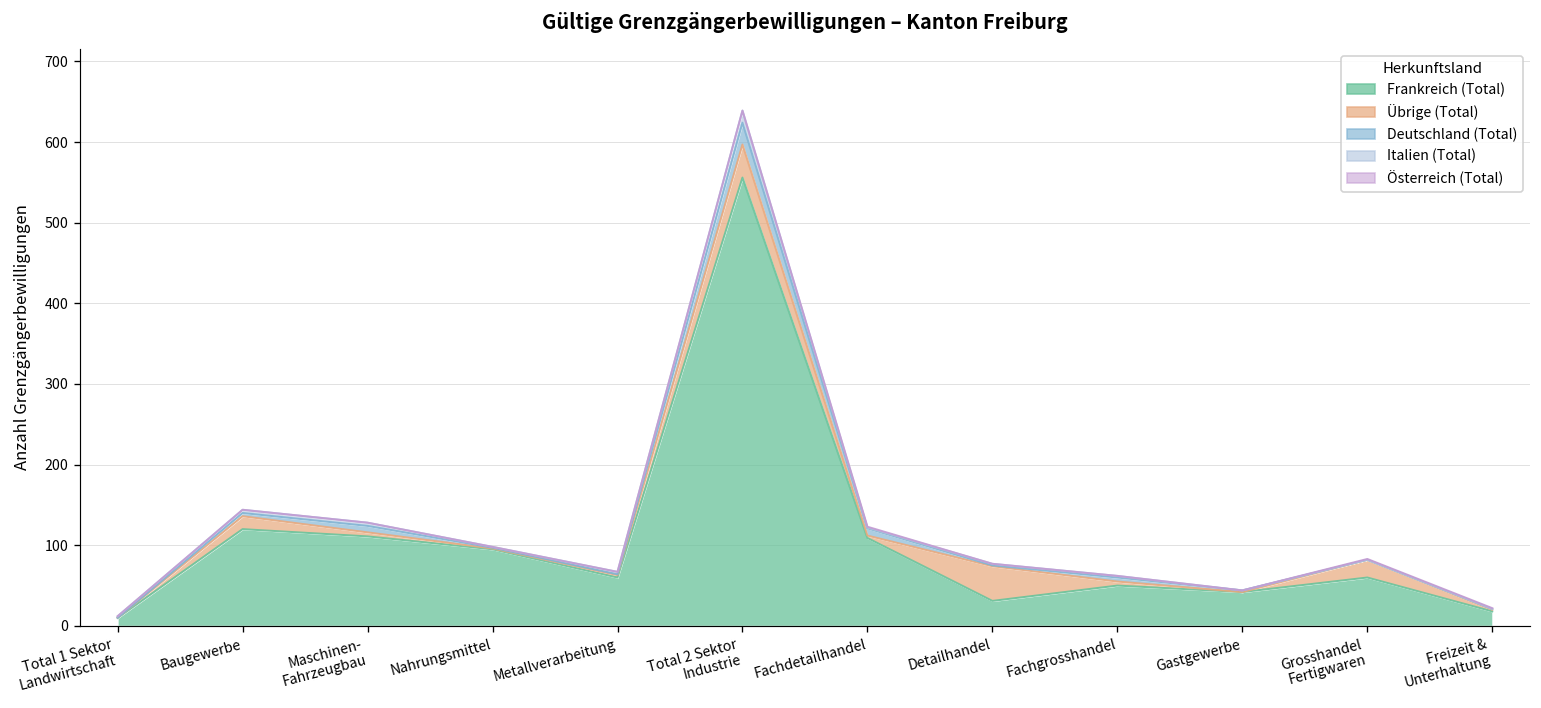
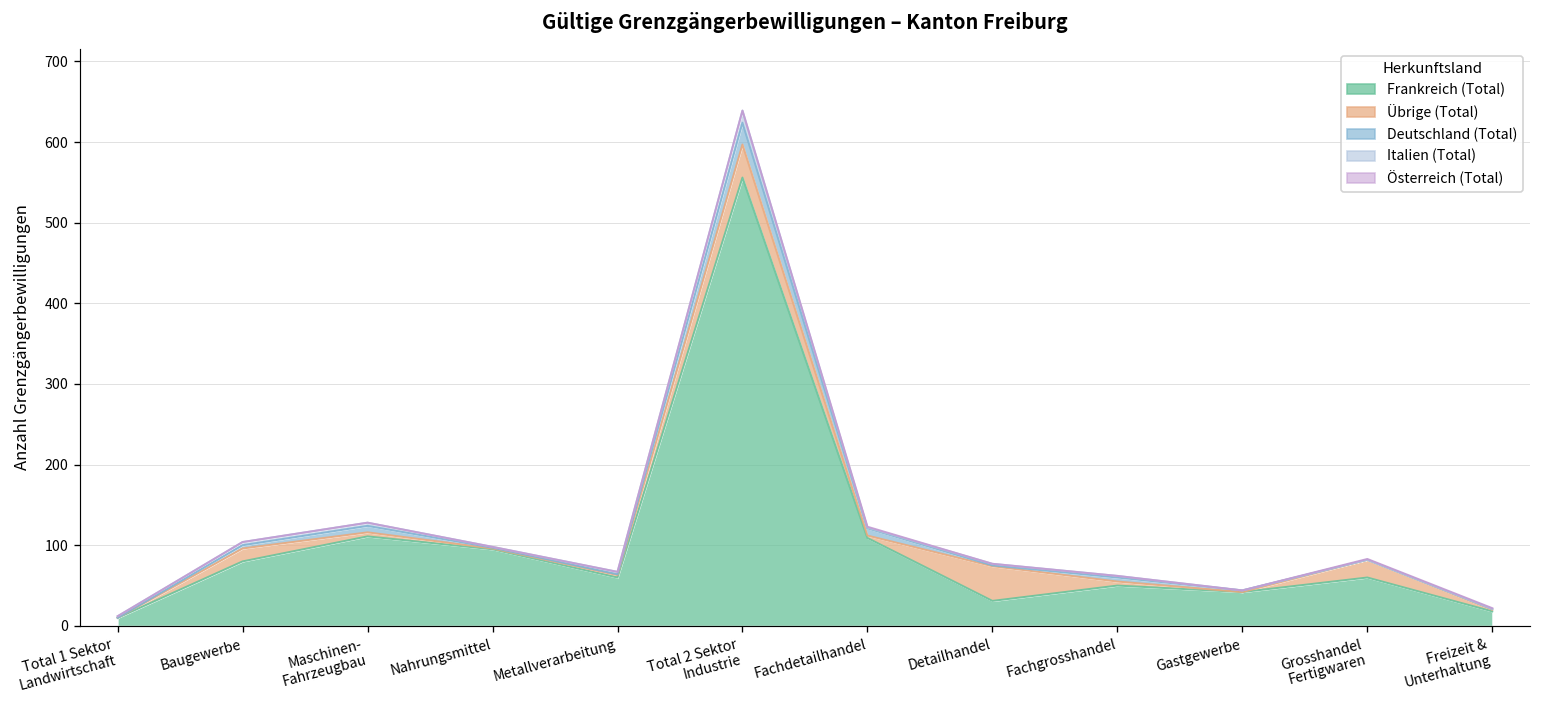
  {
    "Frankreich (Total)": {
-     "Baugewerbe": 120,
+     "Baugewerbe": 80,
      "Maschinen- Fahrzeugbau": 110,
      "Total 2 Sektor Industrie": 560,
      "Detailhandel": 30,
      "Fachgrosshandel": 50,
      "Grosshandel Fertigwaren": 60
    },
    "Übrige (Total)": {
      "Baugewerbe": 20,
      "Maschinen- Fahrzeugbau": 10,
      "Total 2 Sektor Industrie": 40,
      "Fachgrosshandel": 10
    }
  }
